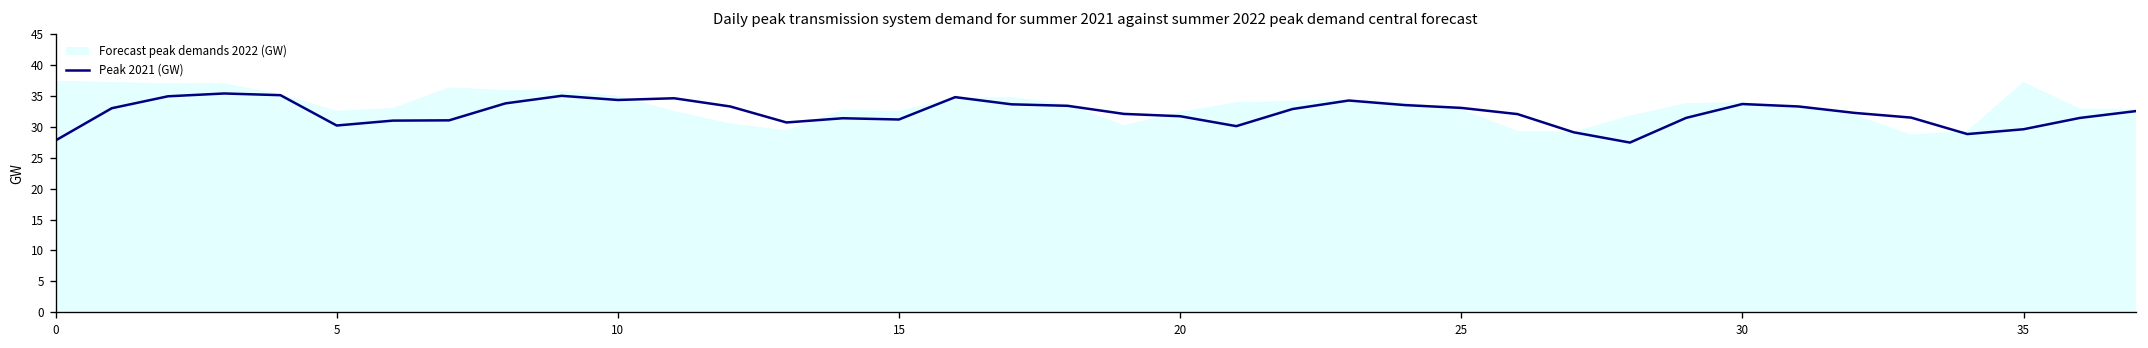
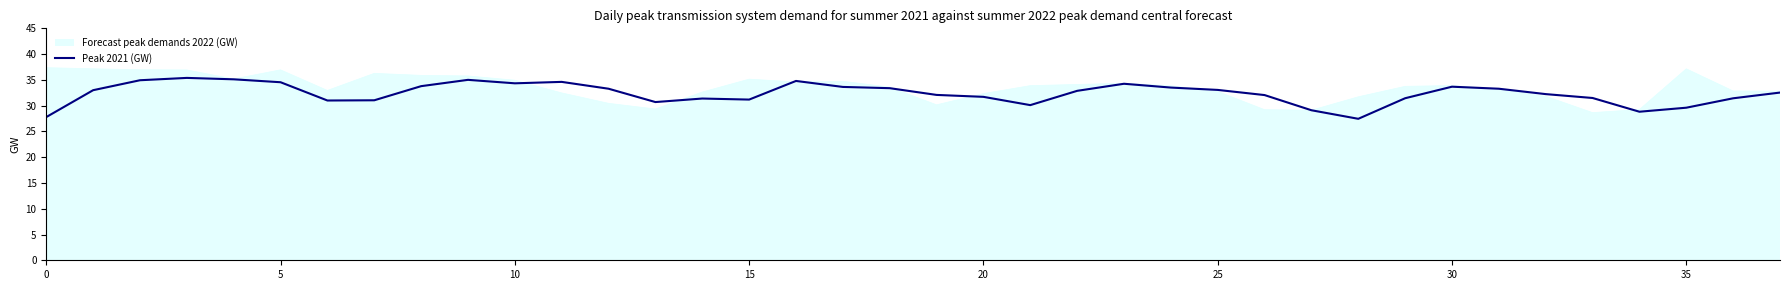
  {
    "Forecast peak demands 2022 (GW)": {
      "0": 37,
-     "5": 33,
+     "5": 37,
      "10": 35,
-     "15": 33,
+     "15": 35,
      "20": 32,
      "35": 37
    },
    "Peak 2021 (GW)": {
      "0": 28,
-     "5": 30,
+     "5": 35,
      "10": 34,
      "15": 31,
      "20": 32,
      "35": 30
    }
  }
